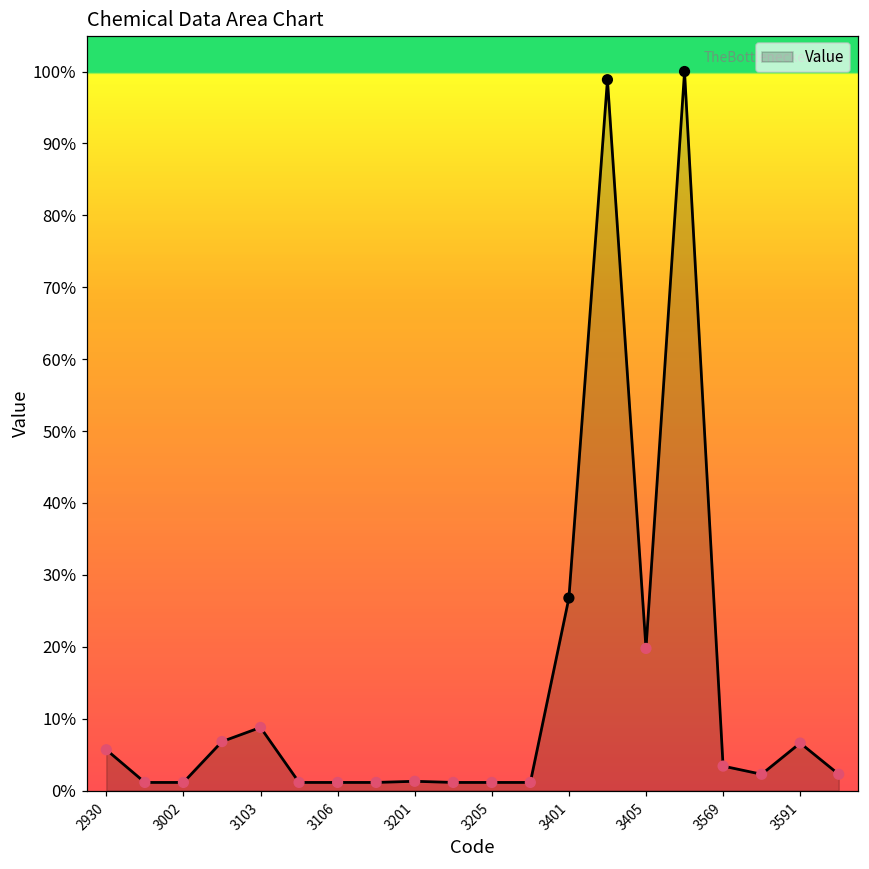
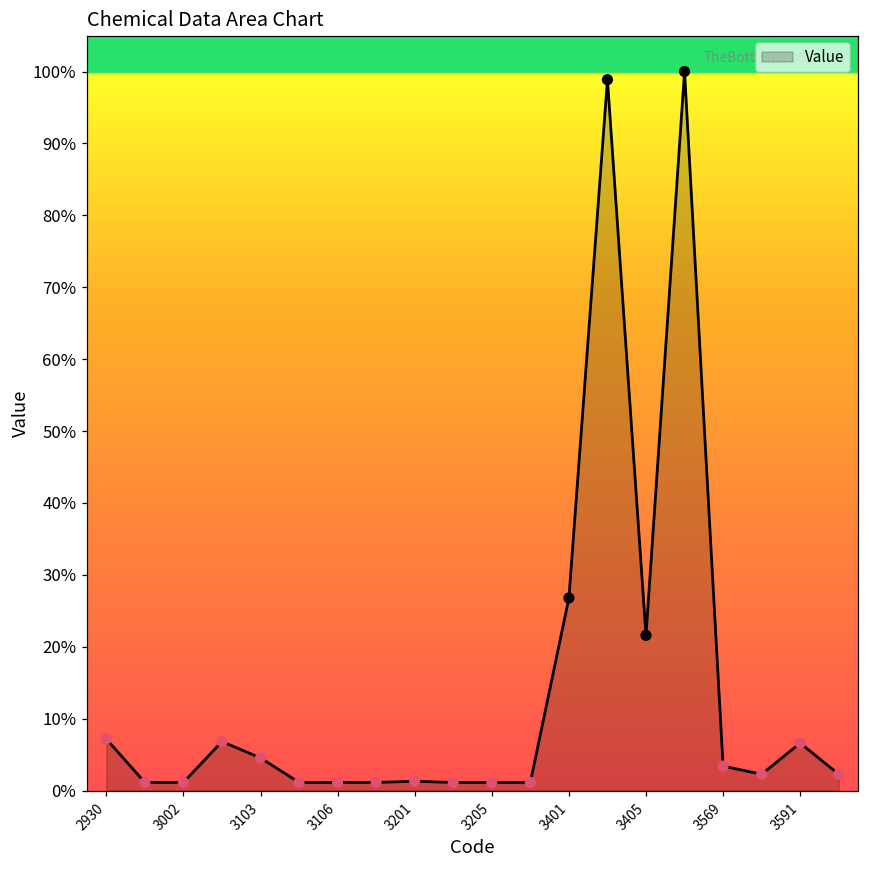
  {
-   "2930": "6%",
+   "2930": "7%",
    "3002": "1%",
-   "3103": "9%",
+   "3103": "5%",
    "3106": "1%",
    "3201": "1%",
    "3205": "1%",
    "3401": "27%",
-   "3405": "20%",
+   "3405": "22%",
    "3569": "3%",
    "3591": "7%"
  }
